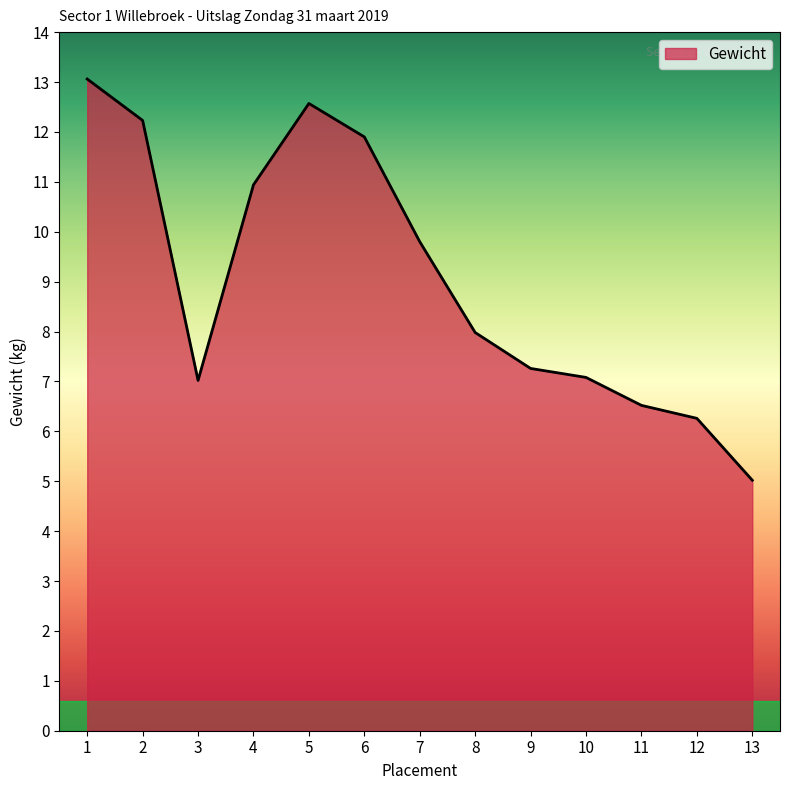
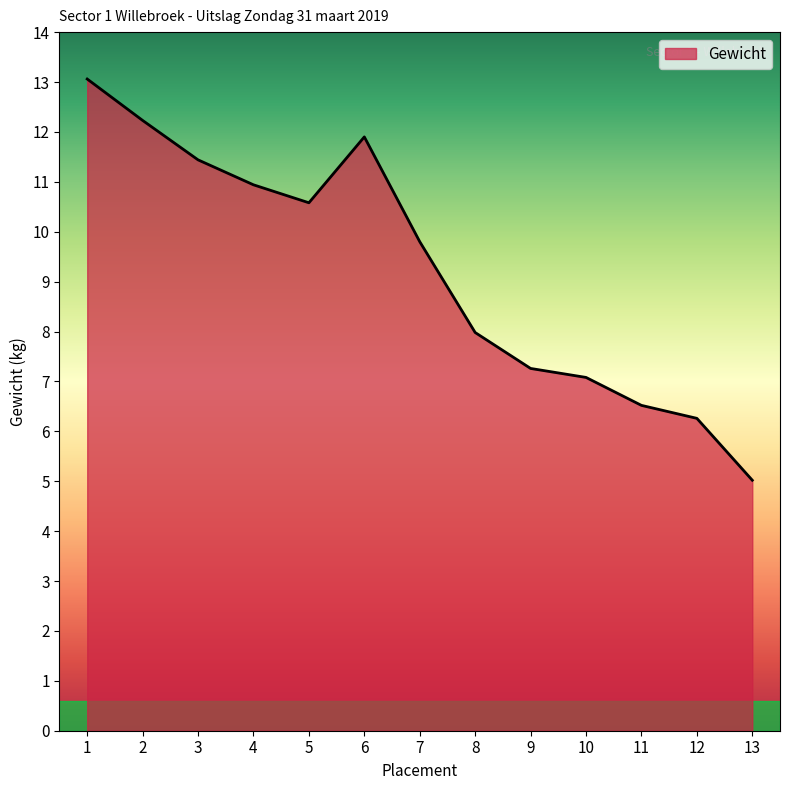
  {
    "1": 13.1,
    "2": 12.2,
-   "3": 7.0,
+   "3": 11.4,
    "4": 10.9,
-   "5": 12.6,
+   "5": 10.6,
    "6": 11.9,
    "7": 9.8,
    "8": 8.0,
    "9": 7.3,
    "10": 7.1,
    "11": 6.5,
    "12": 6.3,
    "13": 5.0
  }
